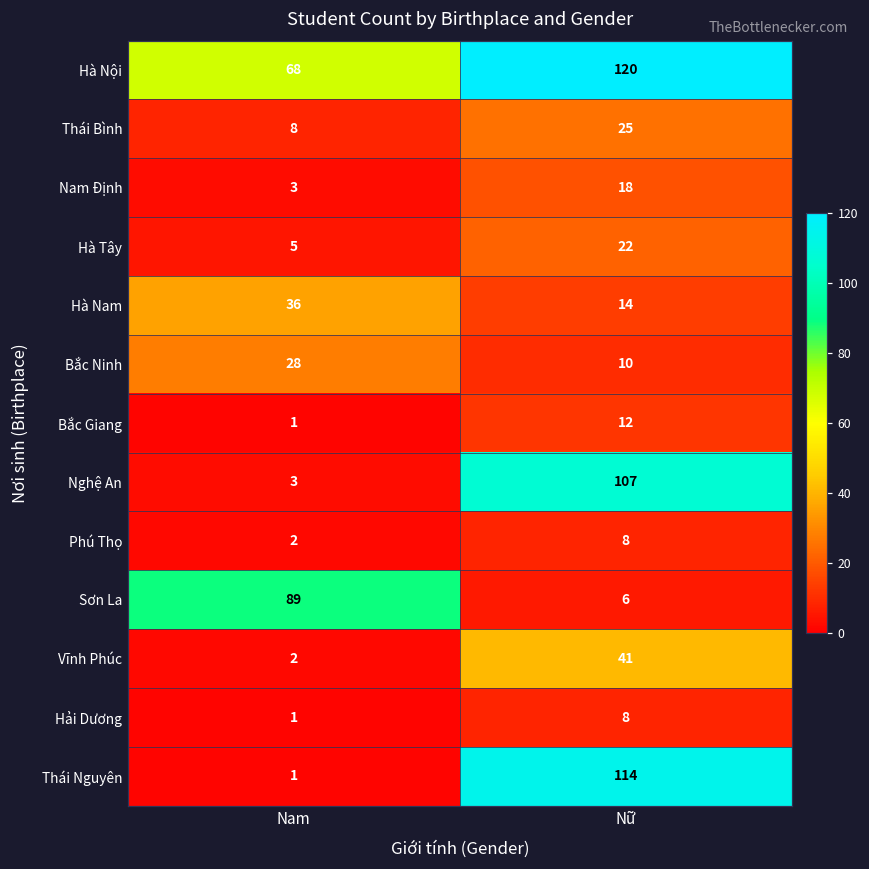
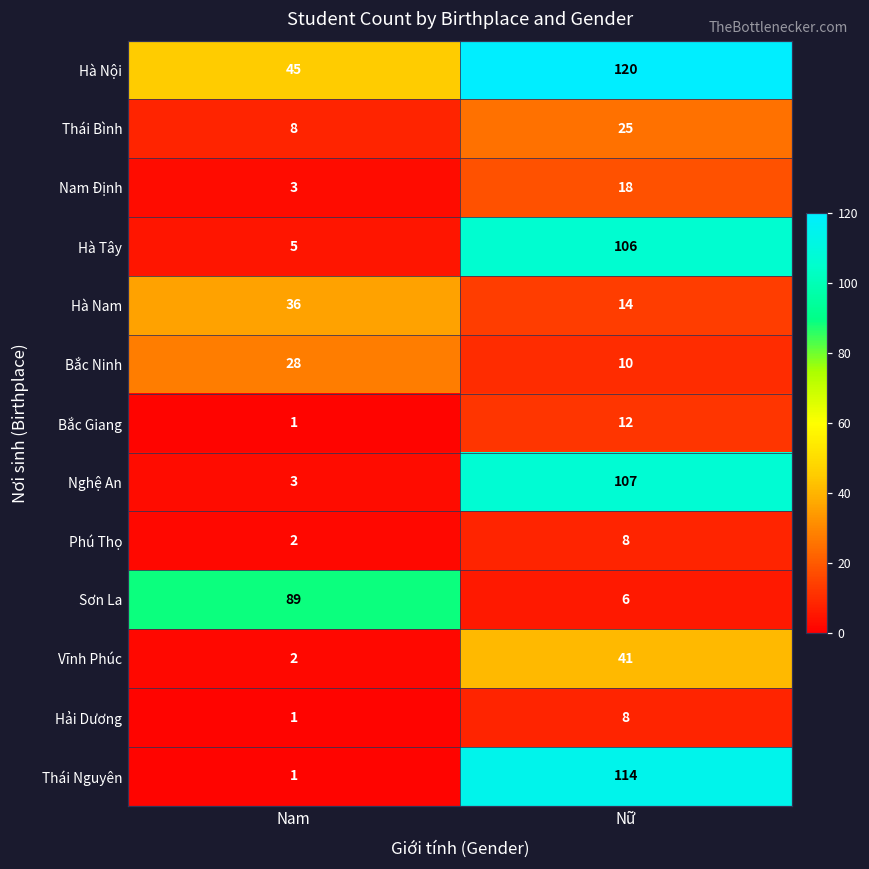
  {
    "Hà Nội": {
-     "Nam": 68,
+     "Nam": 45,
      "Nữ": 120
    },
    "Thái Bình": {
      "Nam": 8,
      "Nữ": 25
    },
    "Nam Định": {
      "Nam": 3,
      "Nữ": 18
    },
    "Hà Tây": {
      "Nam": 5,
-     "Nữ": 22
+     "Nữ": 106
    },
    "Hà Nam": {
      "Nam": 36,
      "Nữ": 14
    },
    "Bắc Ninh": {
      "Nam": 28,
      "Nữ": 10
    },
    "Bắc Giang": {
      "Nam": 1,
      "Nữ": 12
    },
    "Nghệ An": {
      "Nam": 3,
      "Nữ": 107
    },
    "Phú Thọ": {
      "Nam": 2,
      "Nữ": 8
    },
    "Sơn La": {
      "Nam": 89,
      "Nữ": 6
    },
    "Vĩnh Phúc": {
      "Nam": 2,
      "Nữ": 41
    },
    "Hải Dương": {
      "Nam": 1,
      "Nữ": 8
    },
    "Thái Nguyên": {
      "Nam": 1,
      "Nữ": 114
    }
  }
